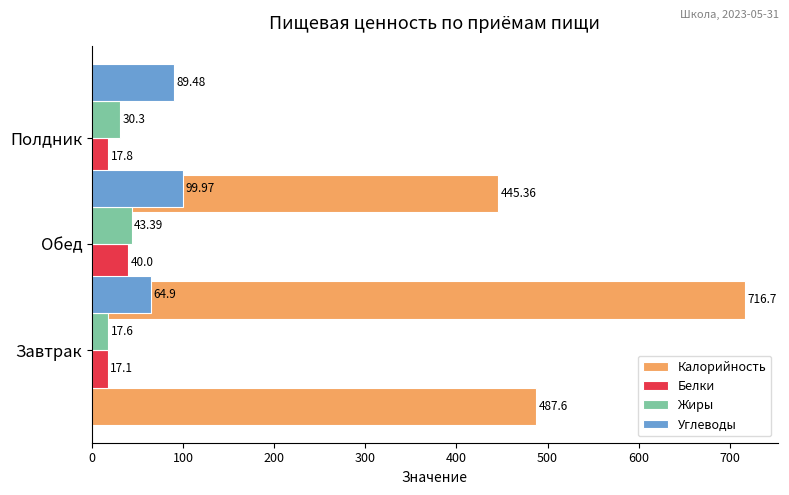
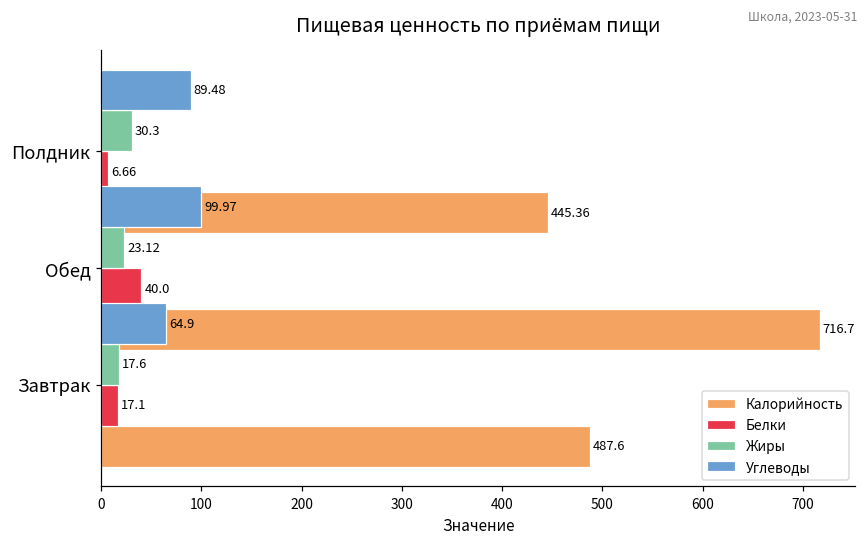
  {
    "Белки": {
-     "Полдник": 17.8,
+     "Полдник": 6.66,
      "Обед": 40.0,
      "Завтрак": 17.1
    },
    "Жиры": {
      "Полдник": 30.3,
-     "Обед": 43.39,
+     "Обед": 23.12,
      "Завтрак": 17.6
    }
  }
